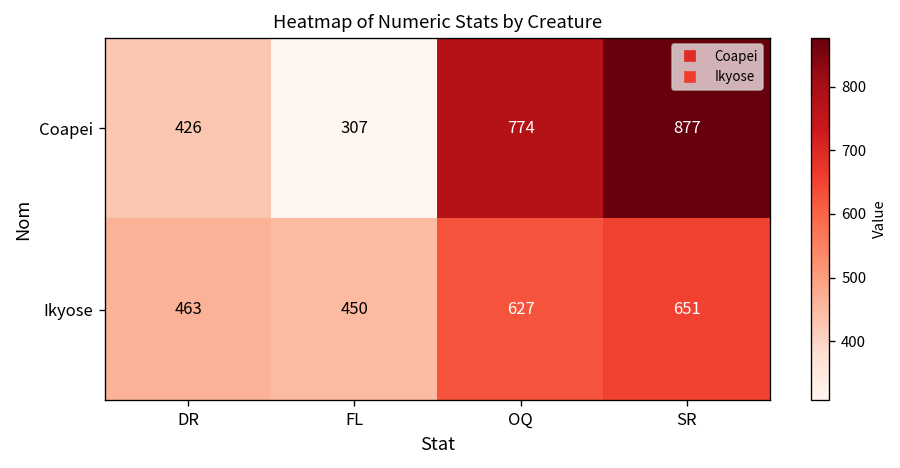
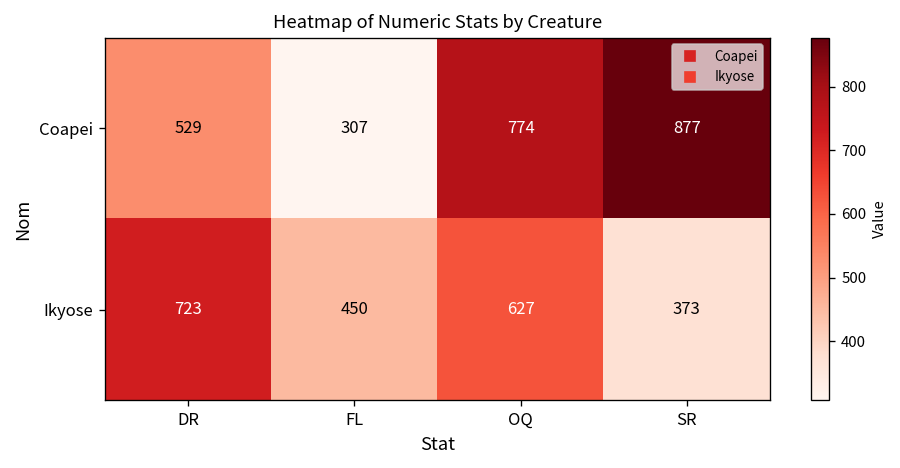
  {
    "Coapei": {
-     "DR": 426,
+     "DR": 529,
      "FL": 307,
      "OQ": 774,
      "SR": 877
    },
    "Ikyose": {
-     "DR": 463,
+     "DR": 723,
      "FL": 450,
      "OQ": 627,
-     "SR": 651
+     "SR": 373
    }
  }
